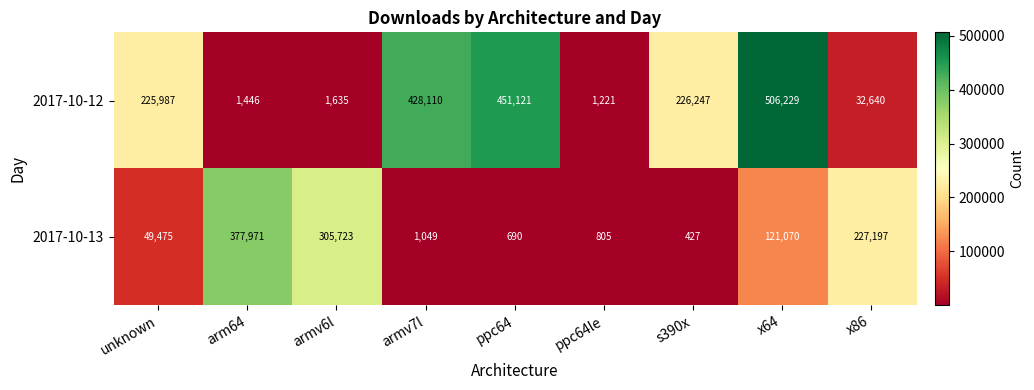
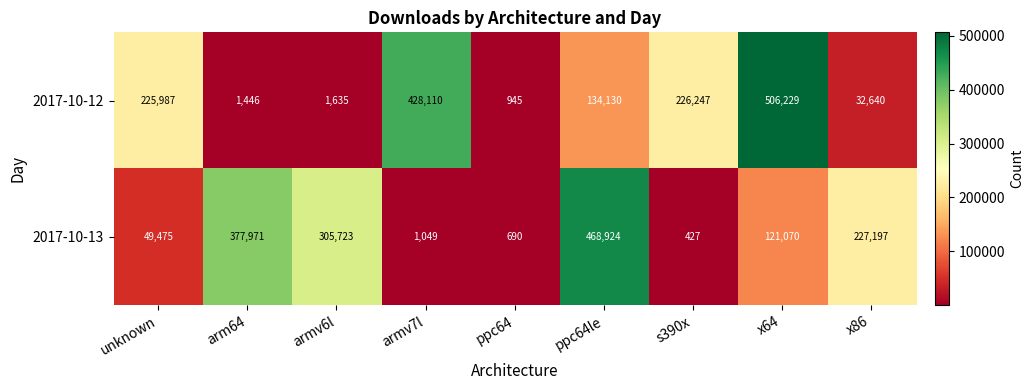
  {
    "2017-10-12": {
      "unknown": "225,987",
      "arm64": "1,446",
      "armv6l": "1,635",
      "armv7l": "428,110",
-     "ppc64": "451,121",
-     "ppc64le": "1,221",
+     "ppc64": "945",
+     "ppc64le": "134,130",
      "s390x": "226,247",
      "x64": "506,229",
      "x86": "32,640"
    },
    "2017-10-13": {
      "unknown": "49,475",
      "arm64": "377,971",
      "armv6l": "305,723",
      "armv7l": "1,049",
      "ppc64": "690",
-     "ppc64le": "805",
+     "ppc64le": "468,924",
      "s390x": "427",
      "x64": "121,070",
      "x86": "227,197"
    }
  }
